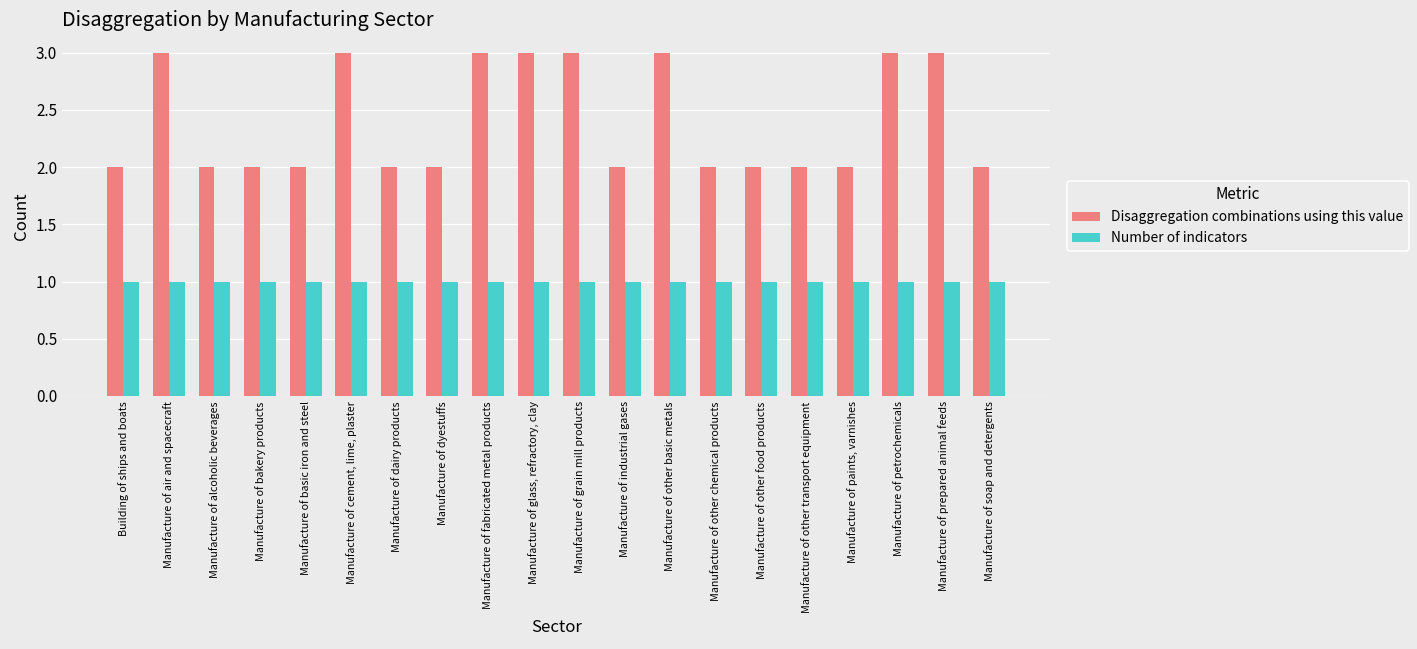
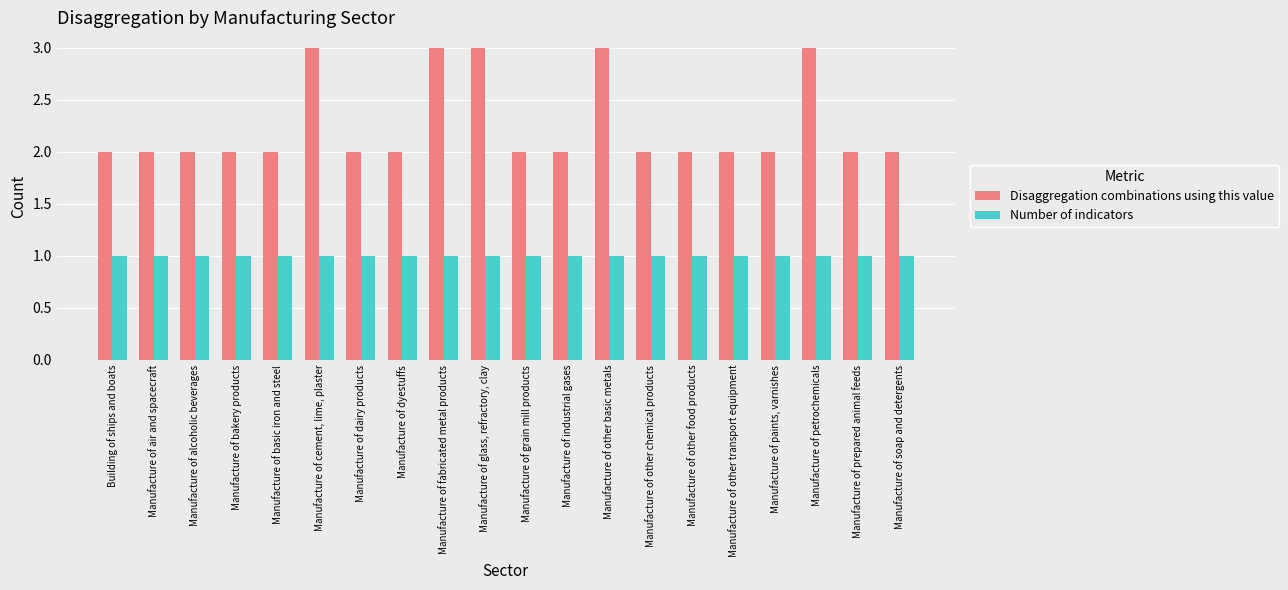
  {
    "Disaggregation combinations using this value": {
      "Building of ships and boats": 2,
-     "Manufacture of air and spacecraft": 3,
+     "Manufacture of air and spacecraft": 2,
      "Manufacture of alcoholic beverages": 2,
      "Manufacture of bakery products": 2,
      "Manufacture of basic iron and steel": 2,
      "Manufacture of cement, lime, plaster": 3,
      "Manufacture of dairy products": 2,
      "Manufacture of dyestuffs": 2,
      "Manufacture of fabricated metal products": 3,
      "Manufacture of glass, refractory, clay": 3,
-     "Manufacture of grain mill products": 3,
+     "Manufacture of grain mill products": 2,
      "Manufacture of industrial gases": 2,
      "Manufacture of other basic metals": 3,
      "Manufacture of other chemical products": 2,
      "Manufacture of other food products": 2,
      "Manufacture of other transport equipment": 2,
      "Manufacture of paints, varnishes": 2,
      "Manufacture of petrochemicals": 3,
-     "Manufacture of prepared animal feeds": 3,
+     "Manufacture of prepared animal feeds": 2,
      "Manufacture of soap and detergents": 2
    },
    "Number of indicators": {
      "Building of ships and boats": 1,
      "Manufacture of air and spacecraft": 1,
      "Manufacture of alcoholic beverages": 1,
      "Manufacture of bakery products": 1,
      "Manufacture of basic iron and steel": 1,
      "Manufacture of cement, lime, plaster": 1,
      "Manufacture of dairy products": 1,
      "Manufacture of dyestuffs": 1,
      "Manufacture of fabricated metal products": 1,
      "Manufacture of glass, refractory, clay": 1,
      "Manufacture of grain mill products": 1,
      "Manufacture of industrial gases": 1,
      "Manufacture of other basic metals": 1,
      "Manufacture of other chemical products": 1,
      "Manufacture of other food products": 1,
      "Manufacture of other transport equipment": 1,
      "Manufacture of paints, varnishes": 1,
      "Manufacture of petrochemicals": 1,
      "Manufacture of prepared animal feeds": 1,
      "Manufacture of soap and detergents": 1
    }
  }
